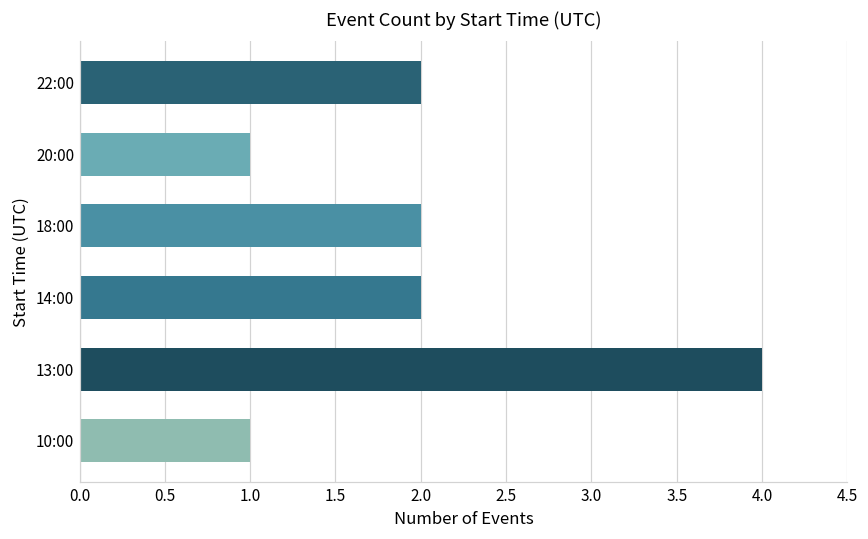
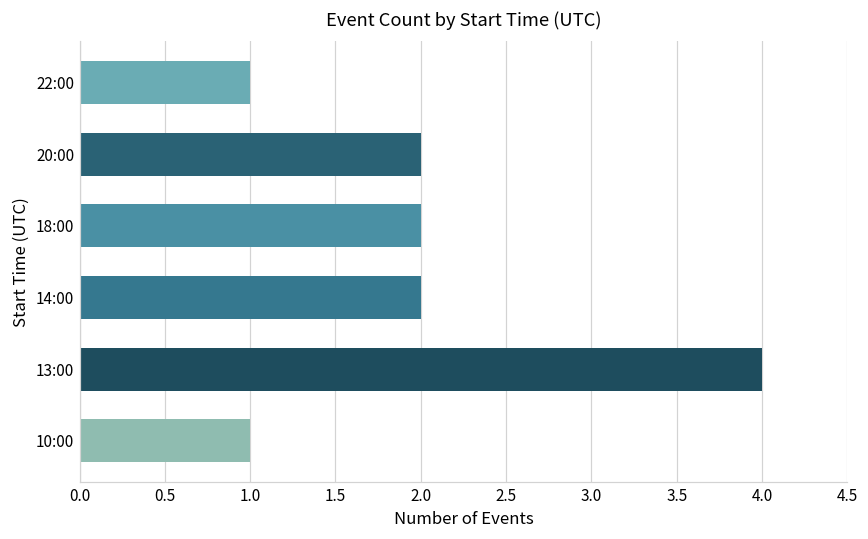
  {
-   "22:00": 2,
-   "20:00": 1,
+   "22:00": 1,
+   "20:00": 2,
    "18:00": 2,
    "14:00": 2,
    "13:00": 4,
    "10:00": 1
  }
